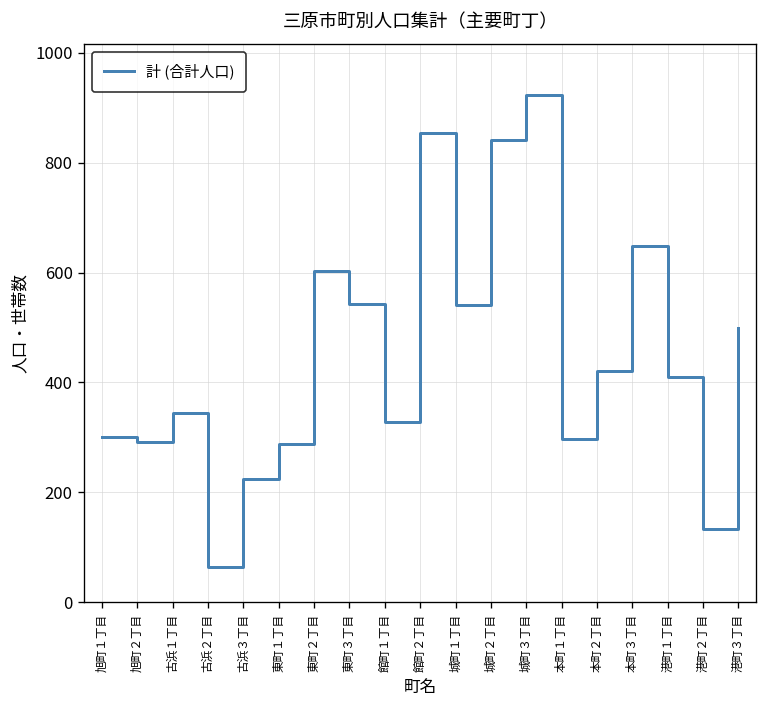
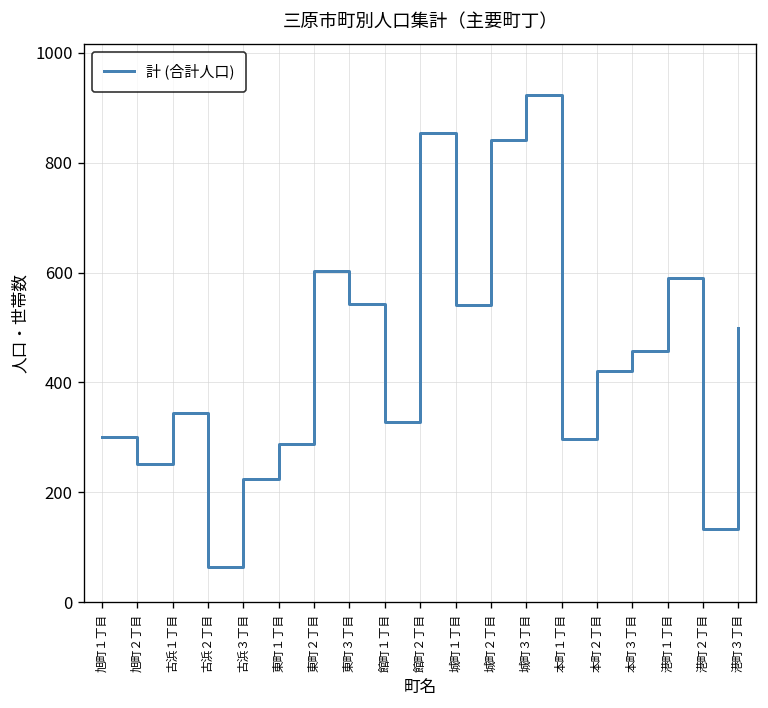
  {
    "旭町１丁目": 300,
-   "旭町２丁目": 290,
+   "旭町２丁目": 250,
    "古浜１丁目": 340,
    "古浜２丁目": 70,
    "古浜３丁目": 230,
    "東町１丁目": 290,
    "東町２丁目": 600,
    "東町３丁目": 540,
    "館町１丁目": 330,
    "館町２丁目": 850,
    "城町１丁目": 540,
    "城町２丁目": 840,
    "城町３丁目": 920,
    "本町１丁目": 300,
    "本町２丁目": 420,
-   "本町３丁目": 650,
-   "港町１丁目": 410,
+   "本町３丁目": 460,
+   "港町１丁目": 590,
    "港町２丁目": 130,
    "港町３丁目": 500
  }
